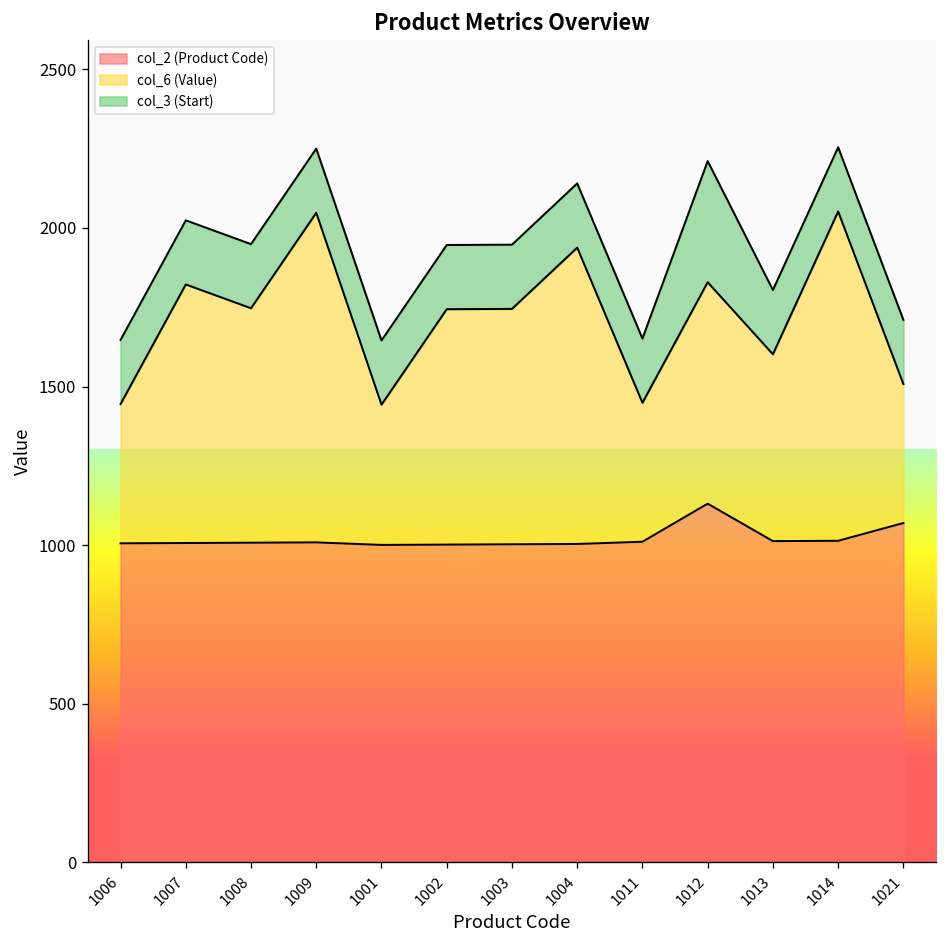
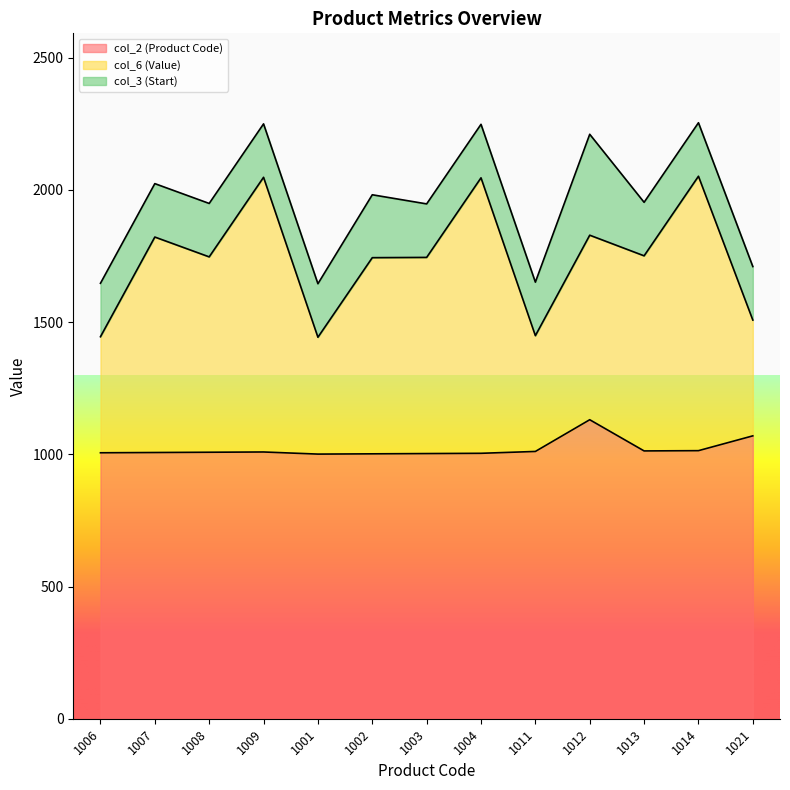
  {
    "col_2 (Product Code)": {
      "1006": 1010,
      "1007": 1010,
      "1008": 1010,
      "1009": 1010,
      "1001": 1000,
      "1002": 1000,
      "1003": 1000,
      "1004": 1000,
      "1011": 1010,
      "1012": 1130,
      "1013": 1010,
      "1014": 1010,
      "1021": 1070
    },
    "col_6 (Value)": {
      "1006": 440,
      "1007": 820,
      "1008": 740,
      "1009": 1040,
      "1001": 440,
      "1002": 740,
      "1003": 740,
-     "1004": 930,
+     "1004": 1040,
      "1011": 440,
      "1012": 700,
-     "1013": 590,
+     "1013": 740,
      "1014": 1040,
      "1021": 440
    },
    "col_3 (Start)": {
      "1006": 200,
      "1007": 200,
      "1008": 200,
      "1009": 200,
      "1001": 200,
-     "1002": 200,
+     "1002": 240,
      "1003": 200,
      "1004": 200,
      "1011": 200,
      "1012": 380,
      "1013": 200,
      "1014": 200,
      "1021": 200
    }
  }
